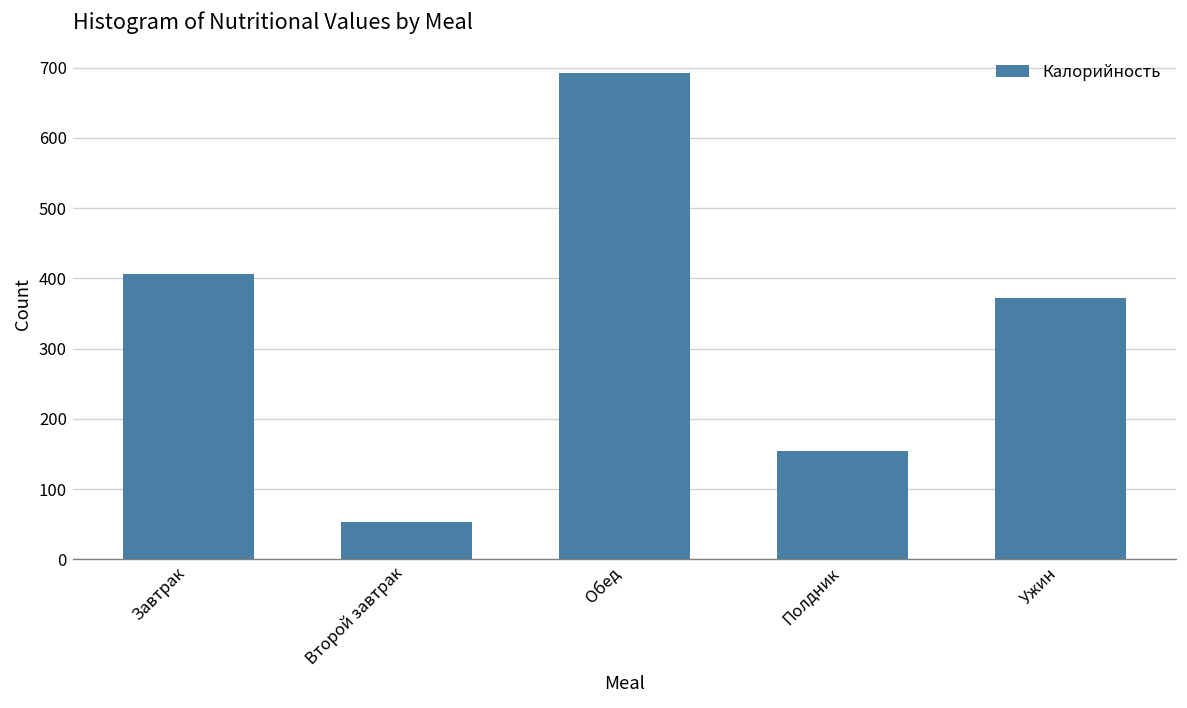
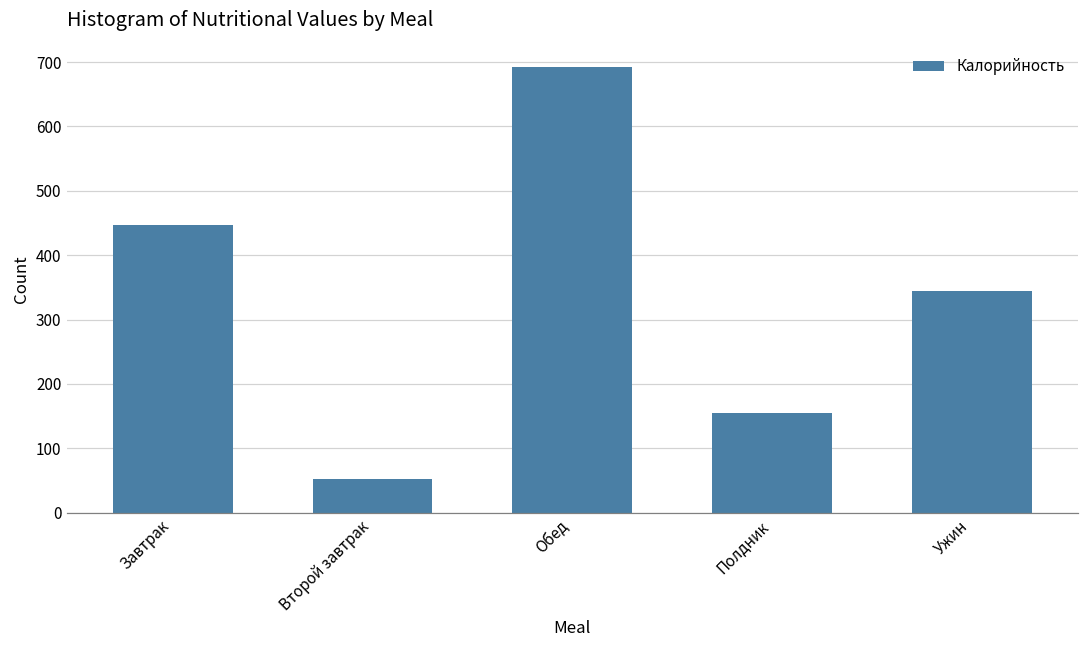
  {
-   "Завтрак": 410,
+   "Завтрак": 450,
    "Второй завтрак": 50,
    "Обед": 690,
    "Полдник": 150,
-   "Ужин": 370
+   "Ужин": 340
  }
